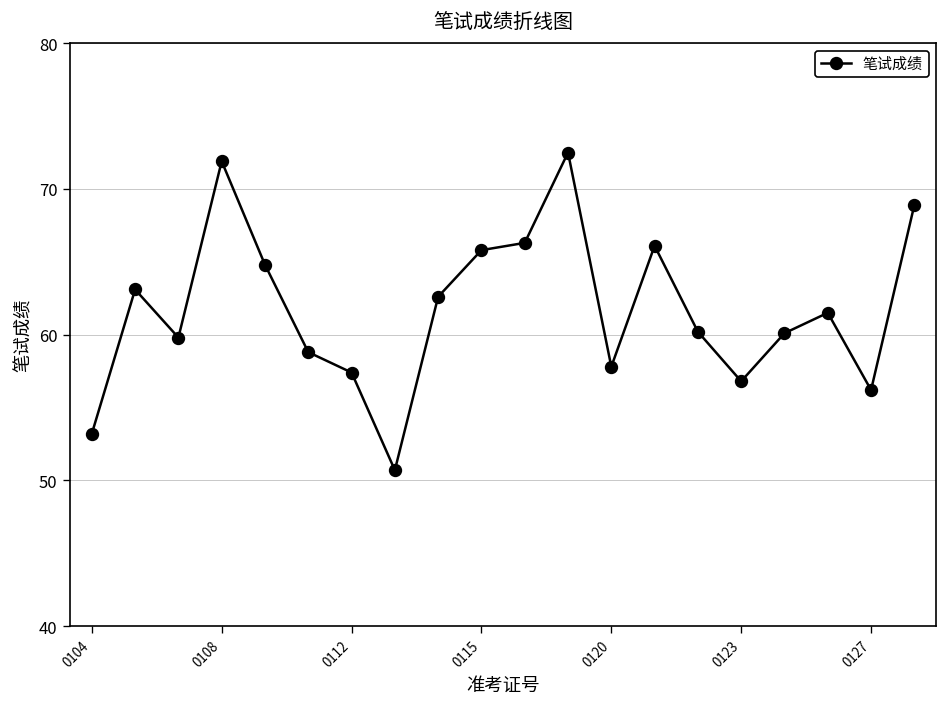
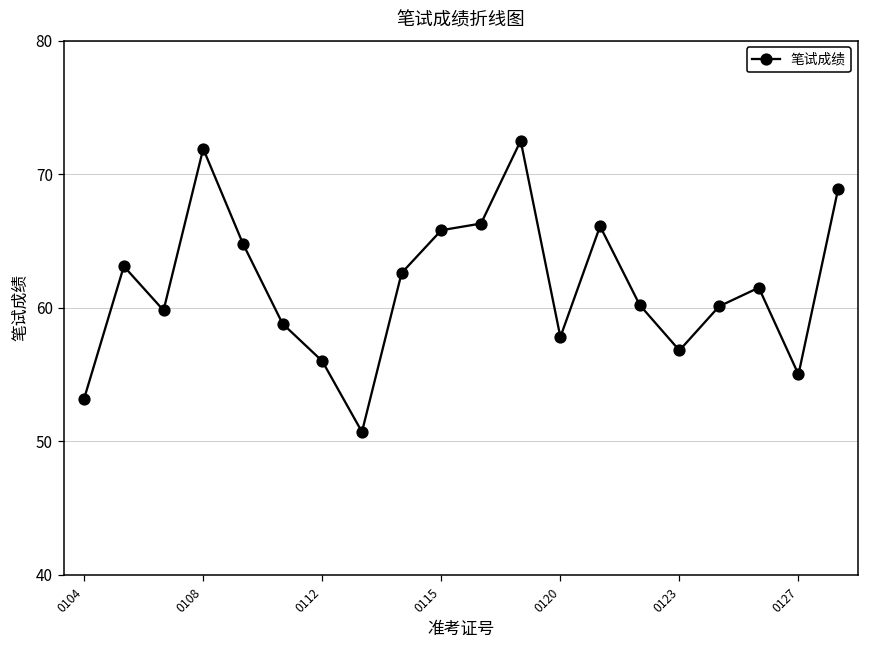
  {
    "0104": 53.2,
    "0108": 71.9,
-   "0112": 57.4,
+   "0112": 56.0,
    "0115": 65.8,
    "0120": 57.8,
    "0123": 56.8,
-   "0127": 56.2
+   "0127": 55.0
  }
